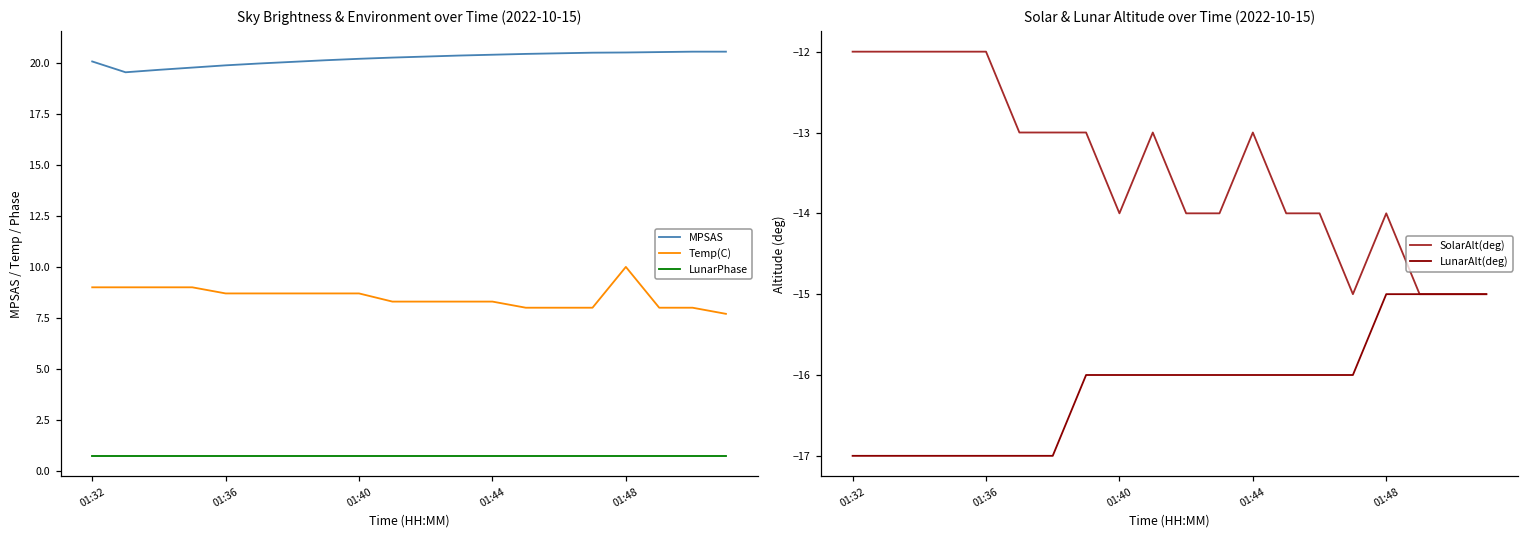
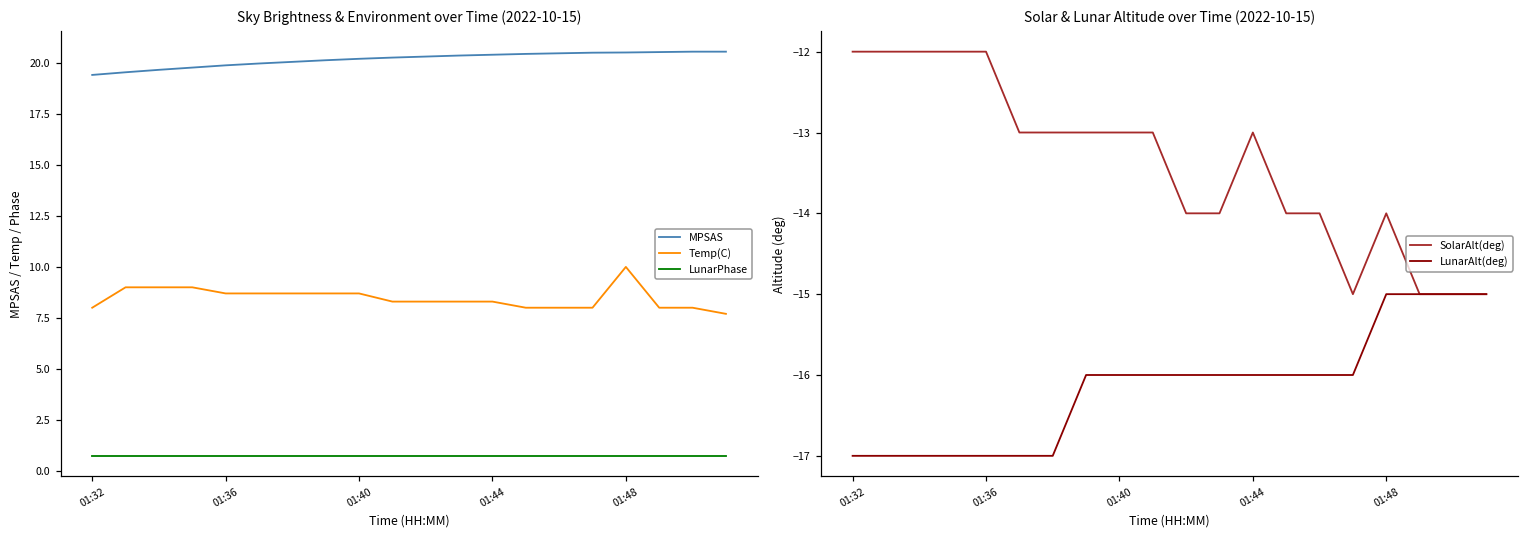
  {
    "Sky Brightness & Environment over Time (2022-10-15)": {
      "MPSAS": {
-       "01:32": 20.1,
+       "01:32": 19.4,
        "01:36": 19.9,
        "01:40": 20.2,
        "01:44": 20.4,
        "01:48": 20.5
      },
      "Temp(C)": {
-       "01:32": 9,
+       "01:32": 8,
        "01:36": 8.7,
        "01:40": 8.7,
        "01:44": 8.3,
        "01:48": 10
      },
      "LunarPhase": {
        "01:32": 0.7,
        "01:36": 0.7,
        "01:40": 0.7,
        "01:44": 0.7,
        "01:48": 0.7
      }
    },
    "Solar & Lunar Altitude over Time (2022-10-15)": {
      "SolarAlt(deg)": {
        "01:32": -12,
        "01:36": -12,
-       "01:40": -14,
+       "01:40": -13,
        "01:44": -13,
        "01:48": -14
      },
      "LunarAlt(deg)": {
        "01:32": -17,
        "01:36": -17,
        "01:40": -16,
        "01:44": -16,
        "01:48": -15
      }
    }
  }
